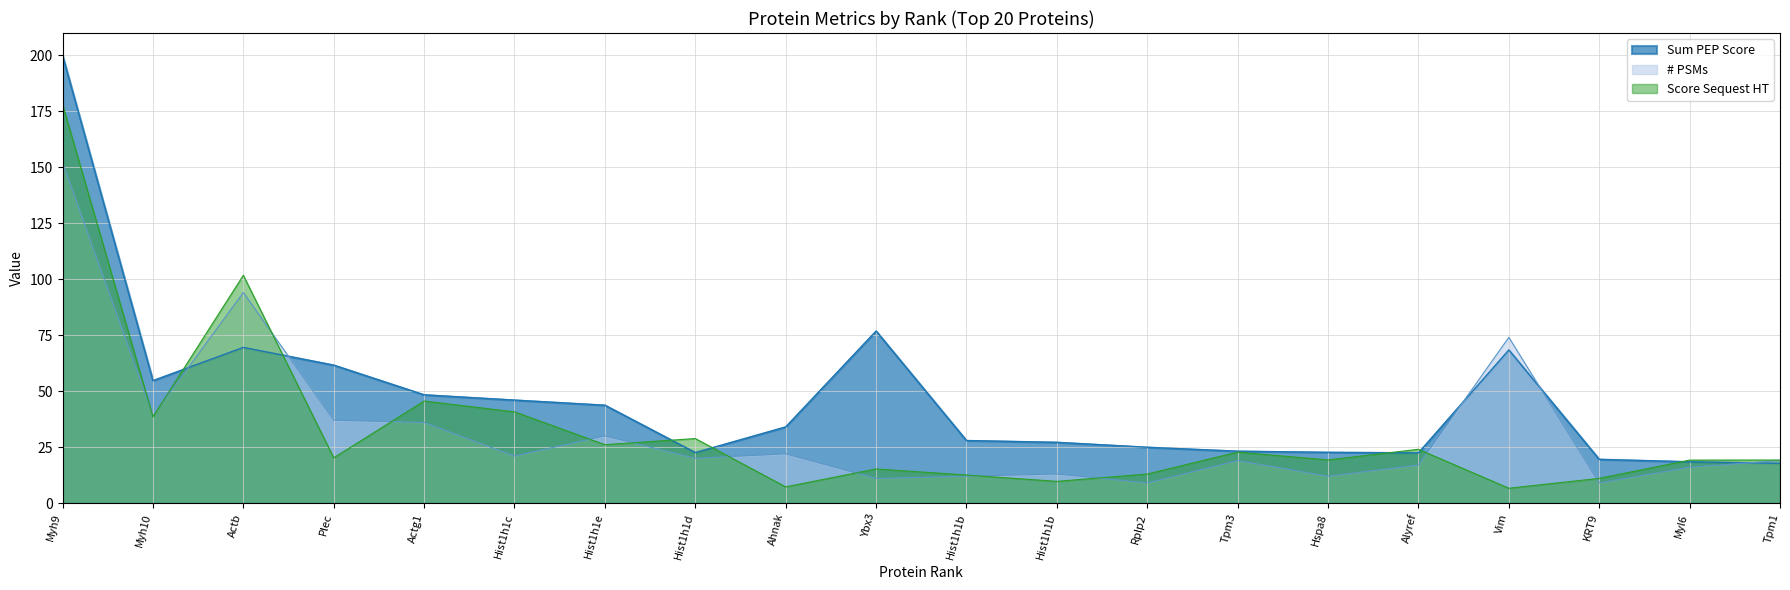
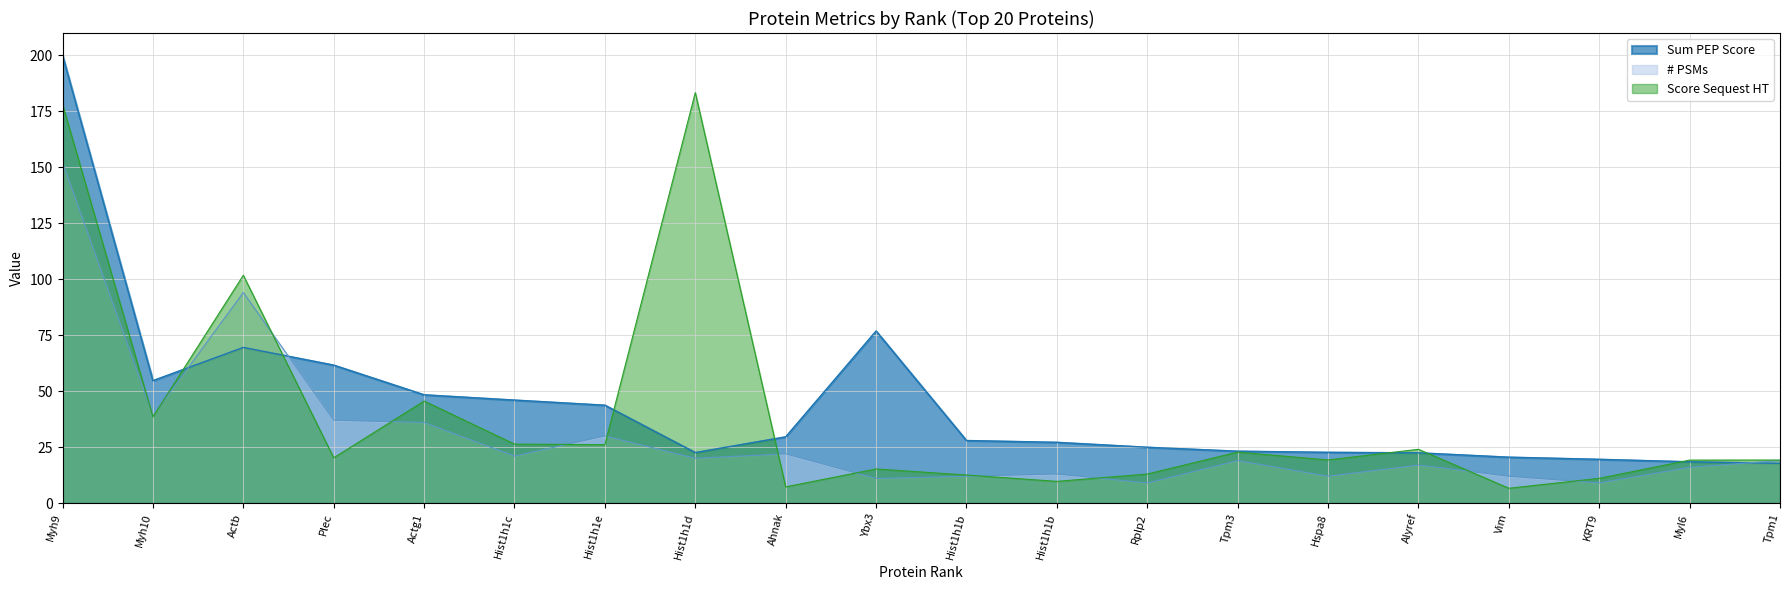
  {
    "Sum PEP Score": {
      "Myh9": 200,
      "Myh10": 55,
      "Actb": 69,
      "Plec": 62,
      "Actg1": 48,
      "Hist1h1c": 46,
      "Hist1h1e": 44,
      "Hist1h1d": 23,
-     "Ahnak": 34,
+     "Ahnak": 30,
      "Ybx3": 77,
      "Rplp2": 25,
      "Hspa8": 23,
      "Alyref": 22,
-     "Vim": 68,
+     "Vim": 21,
      "KRT9": 20,
      "Tpm1": 18
    },
    "# PSMs": {
      "Myh9": 152,
      "Actb": 94,
      "Plec": 37,
      "Actg1": 36,
      "Hist1h1c": 21,
      "Hist1h1e": 30,
      "Hist1h1d": 20,
      "Ahnak": 22,
      "Ybx3": 11,
      "Rplp2": 9,
      "Tpm3": 19,
      "Hspa8": 12,
      "Alyref": 17,
-     "Vim": 74,
+     "Vim": 12,
      "KRT9": 9,
      "Myl6": 16
    },
    "Score Sequest HT": {
      "Myh9": 178,
      "Actb": 102,
      "Plec": 20,
      "Actg1": 46,
-     "Hist1h1c": 41,
+     "Hist1h1c": 26,
      "Hist1h1e": 26,
-     "Hist1h1d": 29,
+     "Hist1h1d": 183,
      "Ahnak": 7,
      "Ybx3": 15,
      "Rplp2": 13,
      "Hspa8": 19,
      "Alyref": 24,
      "Vim": 7,
      "KRT9": 11
    }
  }
